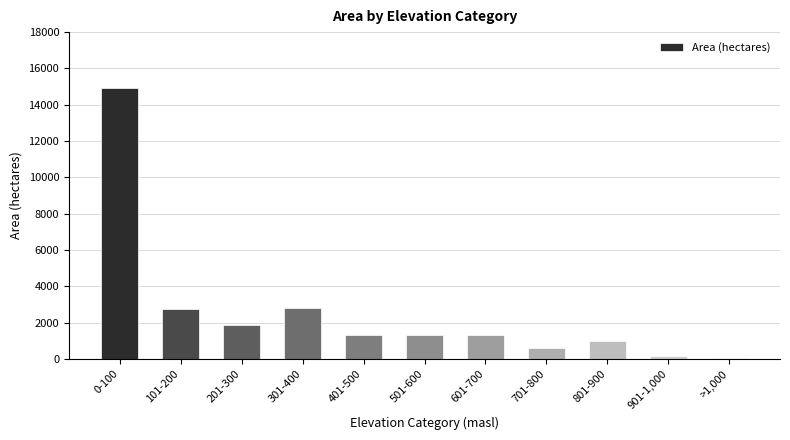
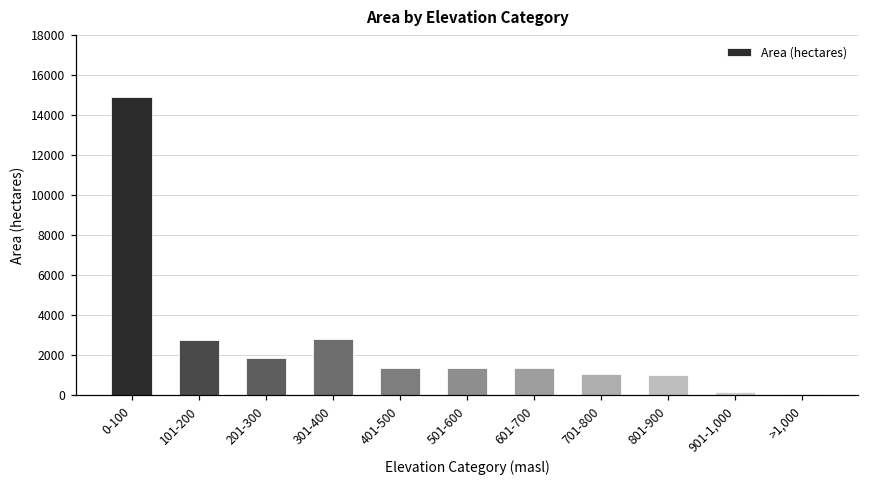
  {
    "0-100": 14900,
    "101-200": 2700,
    "201-300": 1900,
    "301-400": 2800,
    "401-500": 1300,
    "501-600": 1300,
    "601-700": 1300,
-   "701-800": 600,
+   "701-800": 1100,
    "801-900": 1000,
    "901-1,000": 200
  }
